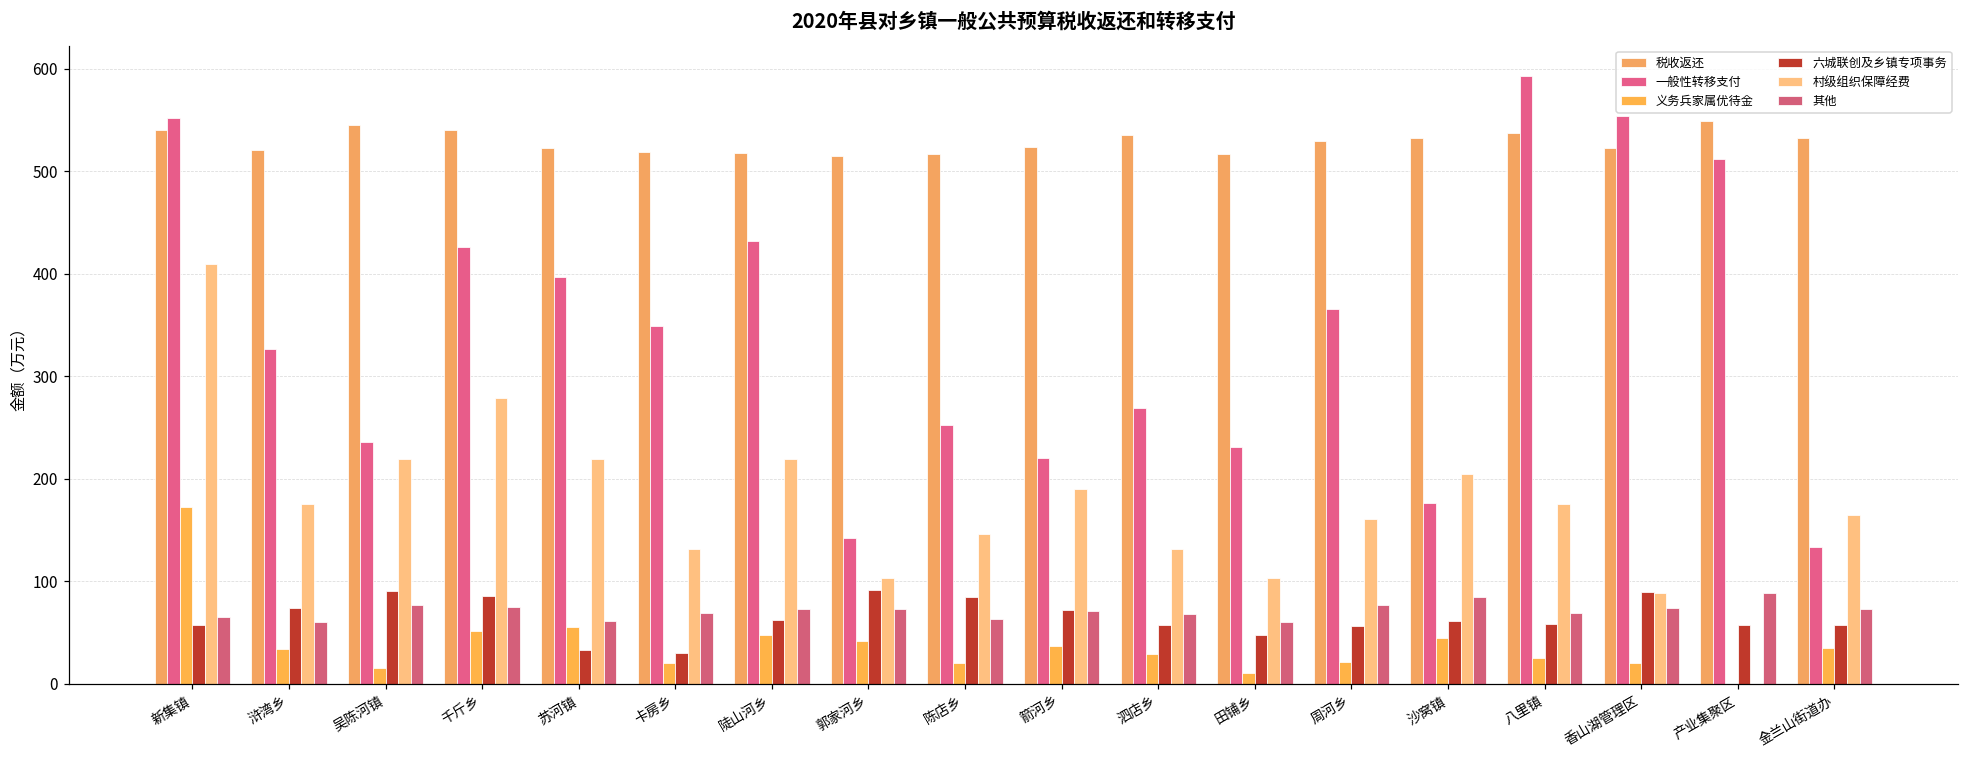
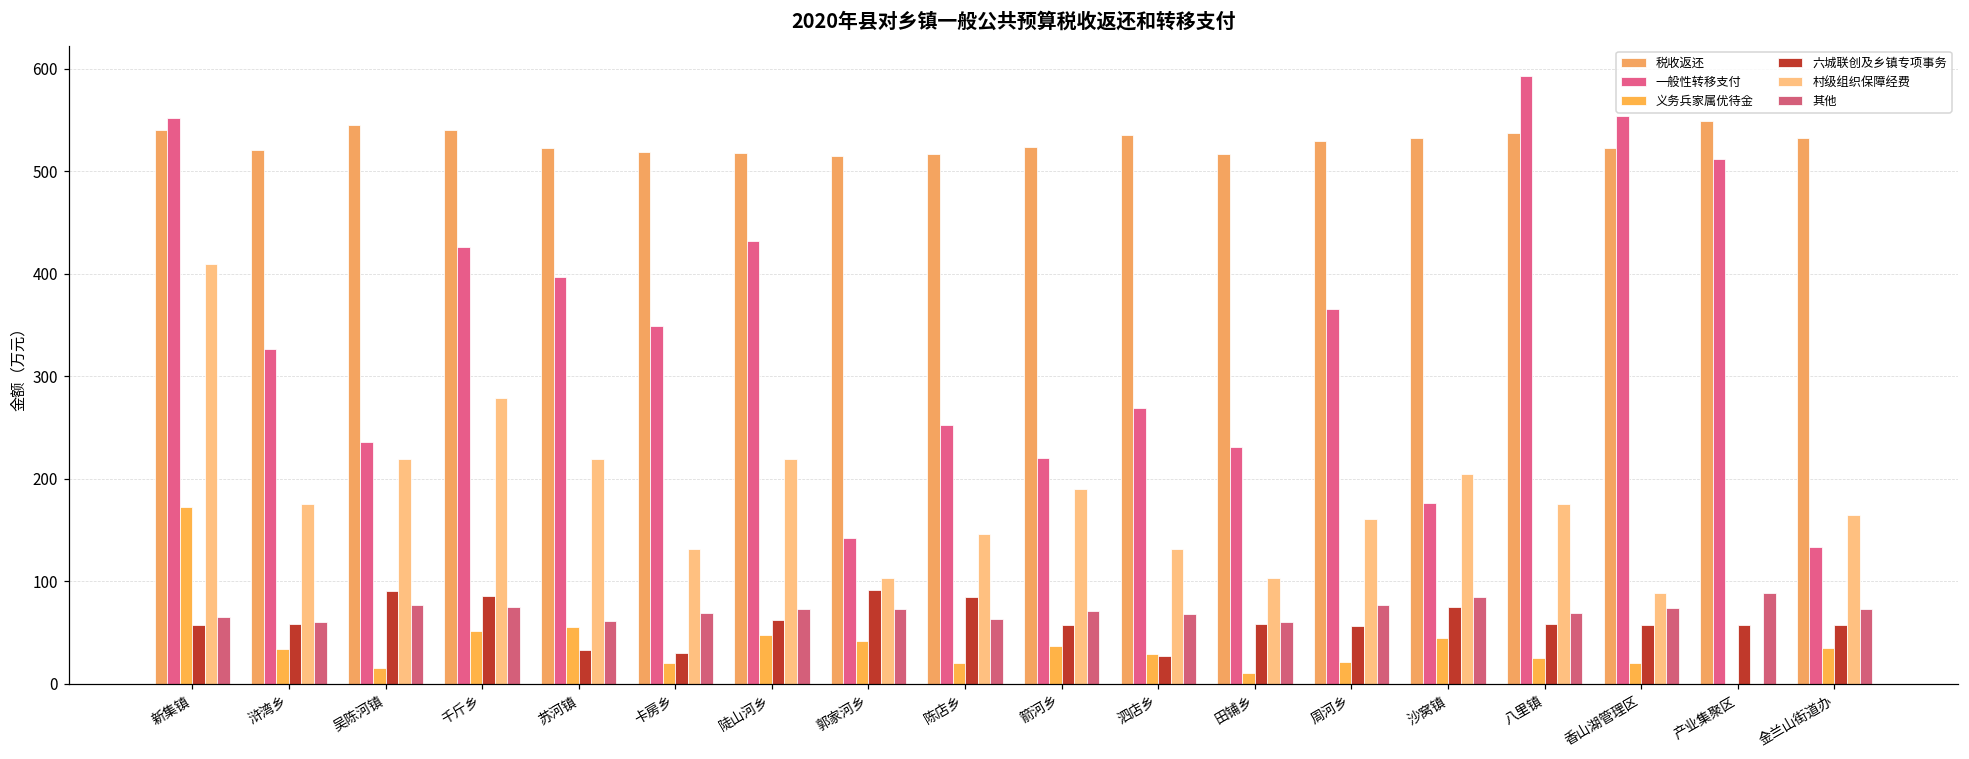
  {
    "六城联创及乡镇专项事务": {
      "新集镇": 60,
-     "浒湾乡": 70,
+     "浒湾乡": 60,
      "吴陈河镇": 90,
      "千斤乡": 90,
      "苏河镇": 30,
      "卡房乡": 30,
      "陡山河乡": 60,
      "郭家河乡": 90,
      "陈店乡": 80,
-     "箭河乡": 70,
-     "泗店乡": 60,
-     "田铺乡": 50,
+     "箭河乡": 60,
+     "泗店乡": 30,
+     "田铺乡": 60,
      "周河乡": 60,
-     "沙窝镇": 60,
+     "沙窝镇": 80,
      "八里镇": 60,
-     "香山湖管理区": 90,
+     "香山湖管理区": 60,
      "产业集聚区": 60,
      "金兰山街道办": 60
    }
  }
